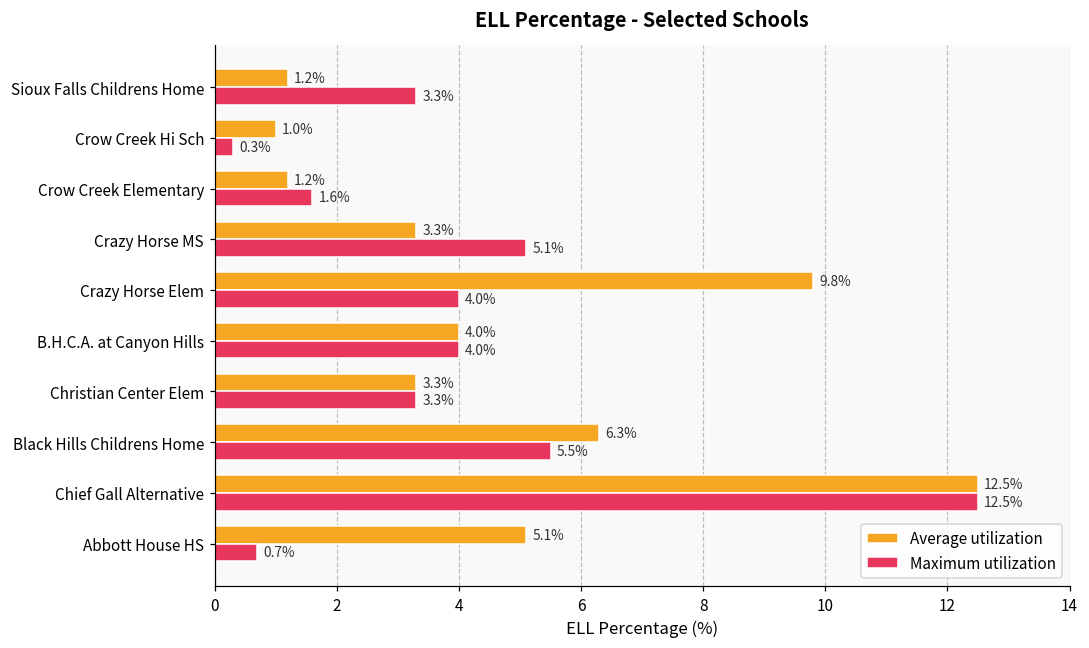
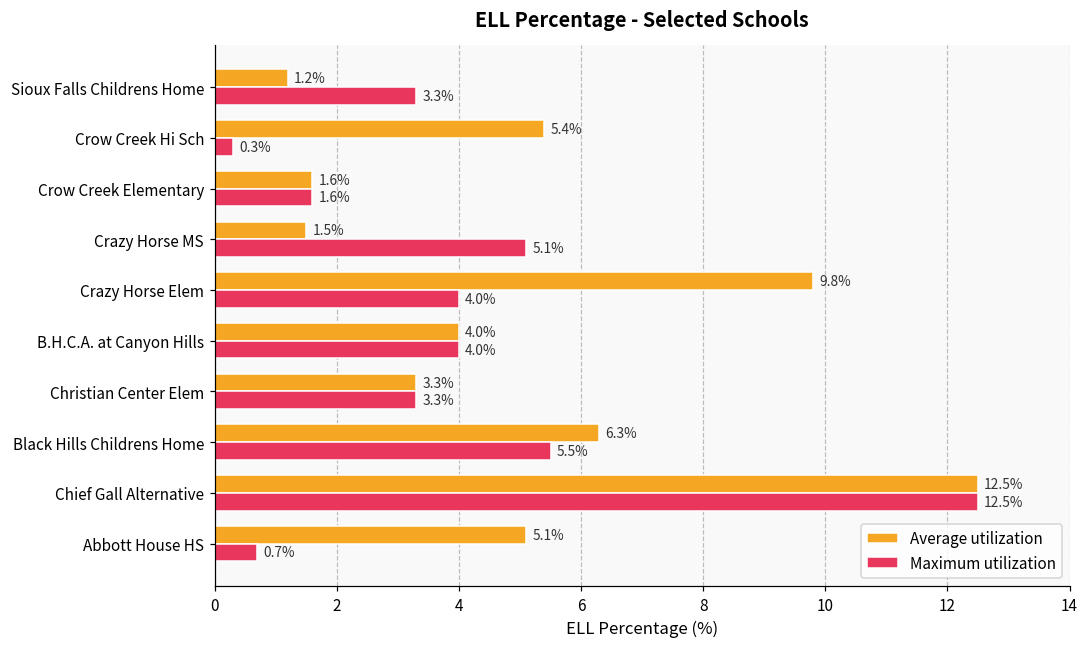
  {
    "Average utilization": {
      "Sioux Falls Childrens Home": "1.2%",
-     "Crow Creek Hi Sch": "1.0%",
-     "Crow Creek Elementary": "1.2%",
-     "Crazy Horse MS": "3.3%",
+     "Crow Creek Hi Sch": "5.4%",
+     "Crow Creek Elementary": "1.6%",
+     "Crazy Horse MS": "1.5%",
      "Crazy Horse Elem": "9.8%",
      "B.H.C.A. at Canyon Hills": "4.0%",
      "Christian Center Elem": "3.3%",
      "Black Hills Childrens Home": "6.3%",
      "Chief Gall Alternative": "12.5%",
      "Abbott House HS": "5.1%"
    },
    "Maximum utilization": {
      "Sioux Falls Childrens Home": "3.3%",
      "Crow Creek Hi Sch": "0.3%",
      "Crow Creek Elementary": "1.6%",
      "Crazy Horse MS": "5.1%",
      "Crazy Horse Elem": "4.0%",
      "B.H.C.A. at Canyon Hills": "4.0%",
      "Christian Center Elem": "3.3%",
      "Black Hills Childrens Home": "5.5%",
      "Chief Gall Alternative": "12.5%",
      "Abbott House HS": "0.7%"
    }
  }
